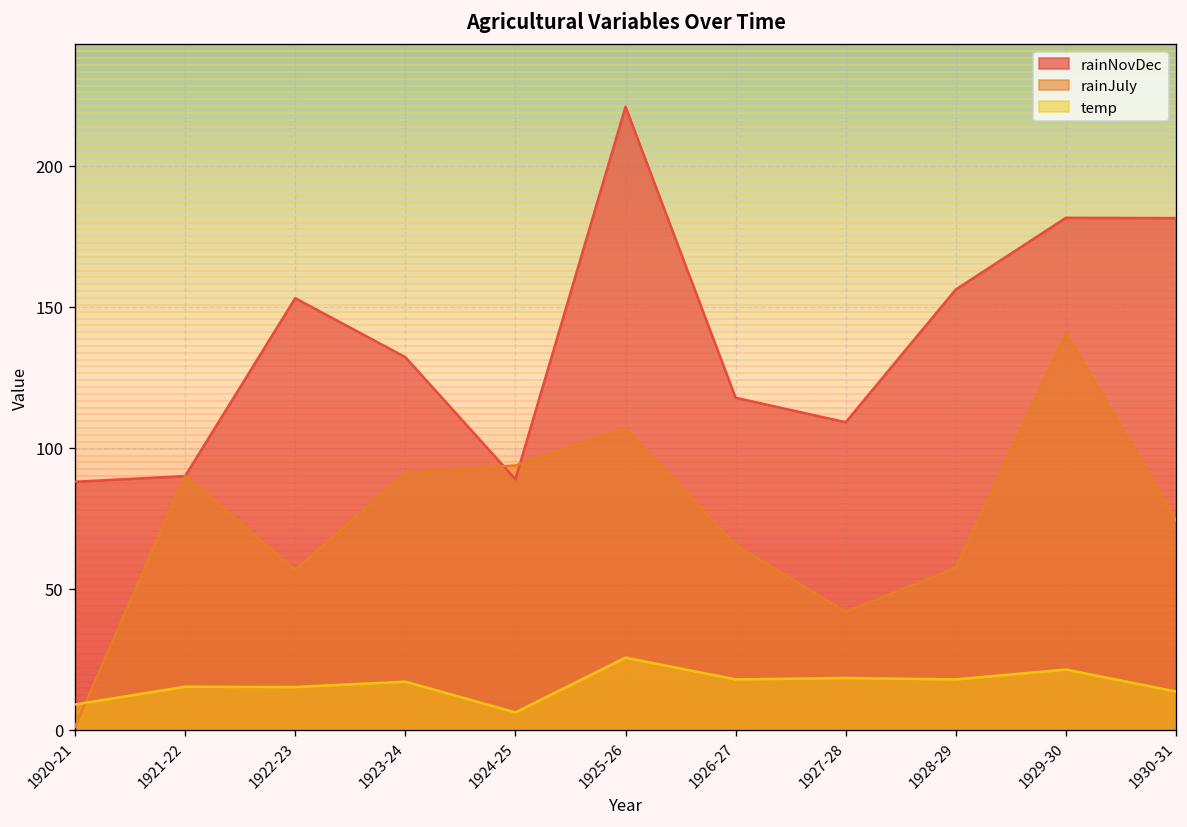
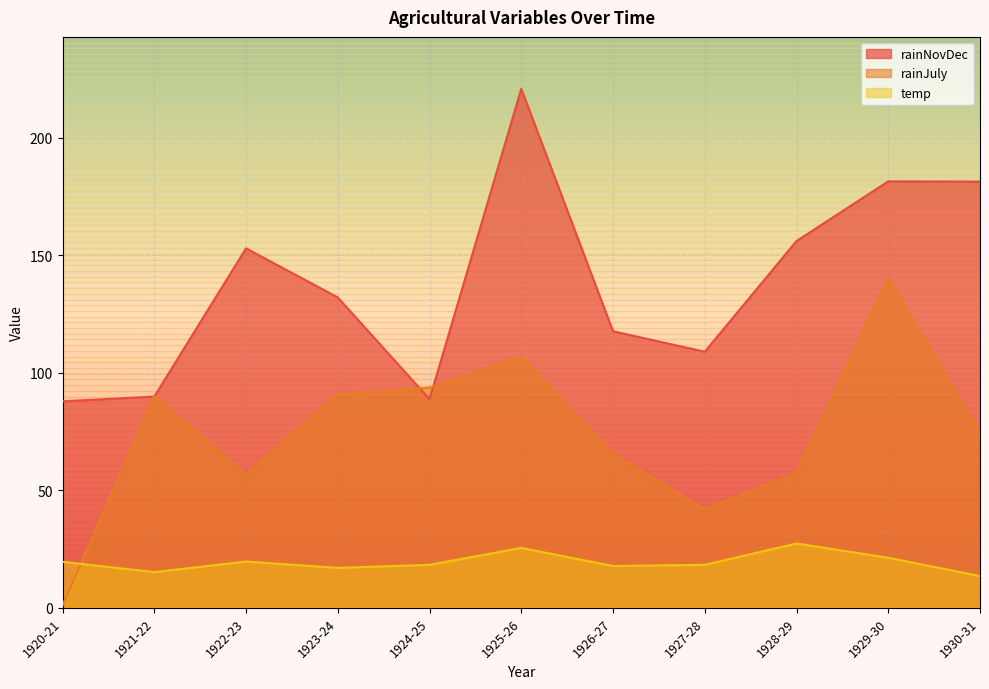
  {
    "temp": {
-     "1920-21": 9,
+     "1920-21": 20,
      "1921-22": 15,
-     "1922-23": 15,
+     "1922-23": 20,
      "1923-24": 17,
-     "1924-25": 6,
+     "1924-25": 18,
      "1925-26": 26,
      "1926-27": 18,
      "1927-28": 18,
-     "1928-29": 18,
+     "1928-29": 27,
      "1929-30": 21,
      "1930-31": 14
    }
  }
